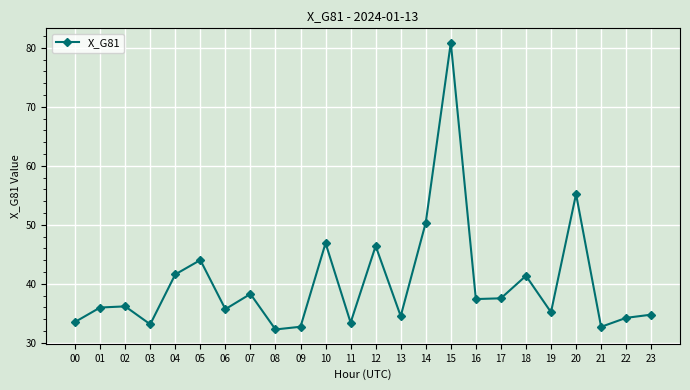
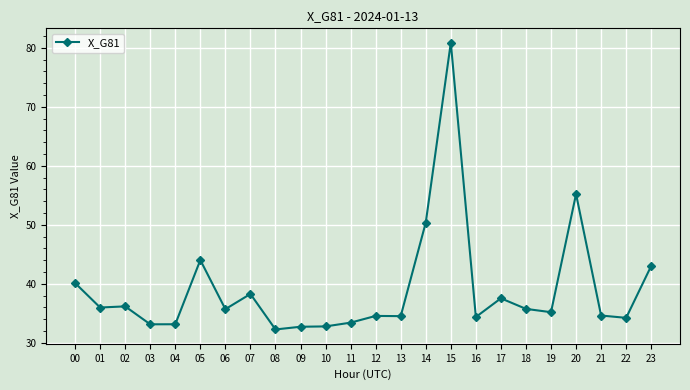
  {
-   "00": 34,
+   "00": 40,
    "01": 36,
    "02": 36,
    "03": 33,
-   "04": 42,
+   "04": 33,
    "05": 44,
    "06": 36,
    "07": 38,
    "08": 32,
    "09": 33,
-   "10": 47,
+   "10": 33,
    "11": 33,
-   "12": 46,
+   "12": 35,
    "13": 35,
    "14": 50,
    "15": 81,
-   "16": 37,
+   "16": 34,
    "17": 38,
-   "18": 41,
+   "18": 36,
    "19": 35,
    "20": 55,
-   "21": 33,
+   "21": 35,
    "22": 34,
-   "23": 35
+   "23": 43
  }
